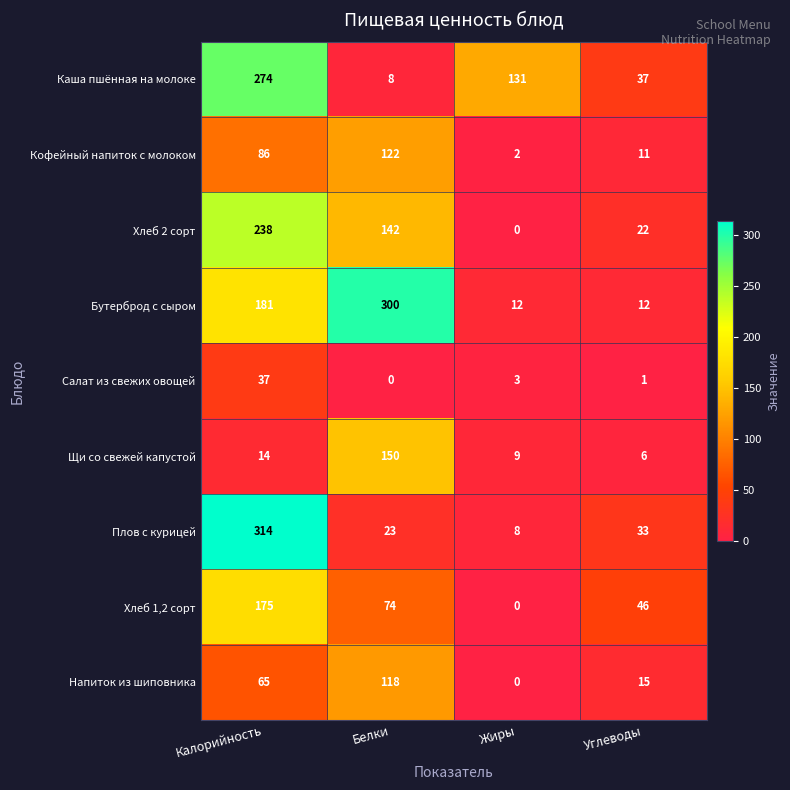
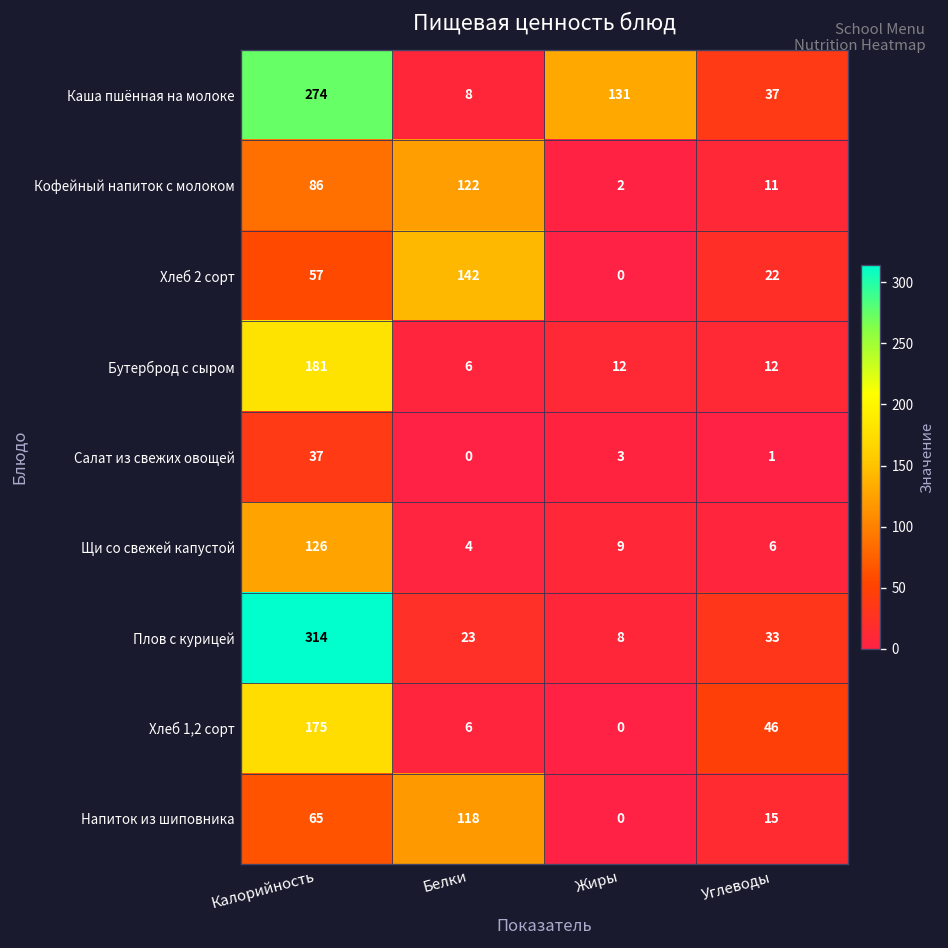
  {
    "Каша пшённая на молоке": {
      "Калорийность": 274,
      "Белки": 8,
      "Жиры": 131,
      "Углеводы": 37
    },
    "Кофейный напиток с молоком": {
      "Калорийность": 86,
      "Белки": 122,
      "Жиры": 2,
      "Углеводы": 11
    },
    "Хлеб 2 сорт": {
-     "Калорийность": 238,
+     "Калорийность": 57,
      "Белки": 142,
      "Жиры": 0,
      "Углеводы": 22
    },
    "Бутерброд с сыром": {
      "Калорийность": 181,
-     "Белки": 300,
+     "Белки": 6,
      "Жиры": 12,
      "Углеводы": 12
    },
    "Салат из свежих овощей": {
      "Калорийность": 37,
      "Белки": 0,
      "Жиры": 3,
      "Углеводы": 1
    },
    "Щи со свежей капустой": {
-     "Калорийность": 14,
-     "Белки": 150,
+     "Калорийность": 126,
+     "Белки": 4,
      "Жиры": 9,
      "Углеводы": 6
    },
    "Плов с курицей": {
      "Калорийность": 314,
      "Белки": 23,
      "Жиры": 8,
      "Углеводы": 33
    },
    "Хлеб 1,2 сорт": {
      "Калорийность": 175,
-     "Белки": 74,
+     "Белки": 6,
      "Жиры": 0,
      "Углеводы": 46
    },
    "Напиток из шиповника": {
      "Калорийность": 65,
      "Белки": 118,
      "Жиры": 0,
      "Углеводы": 15
    }
  }
